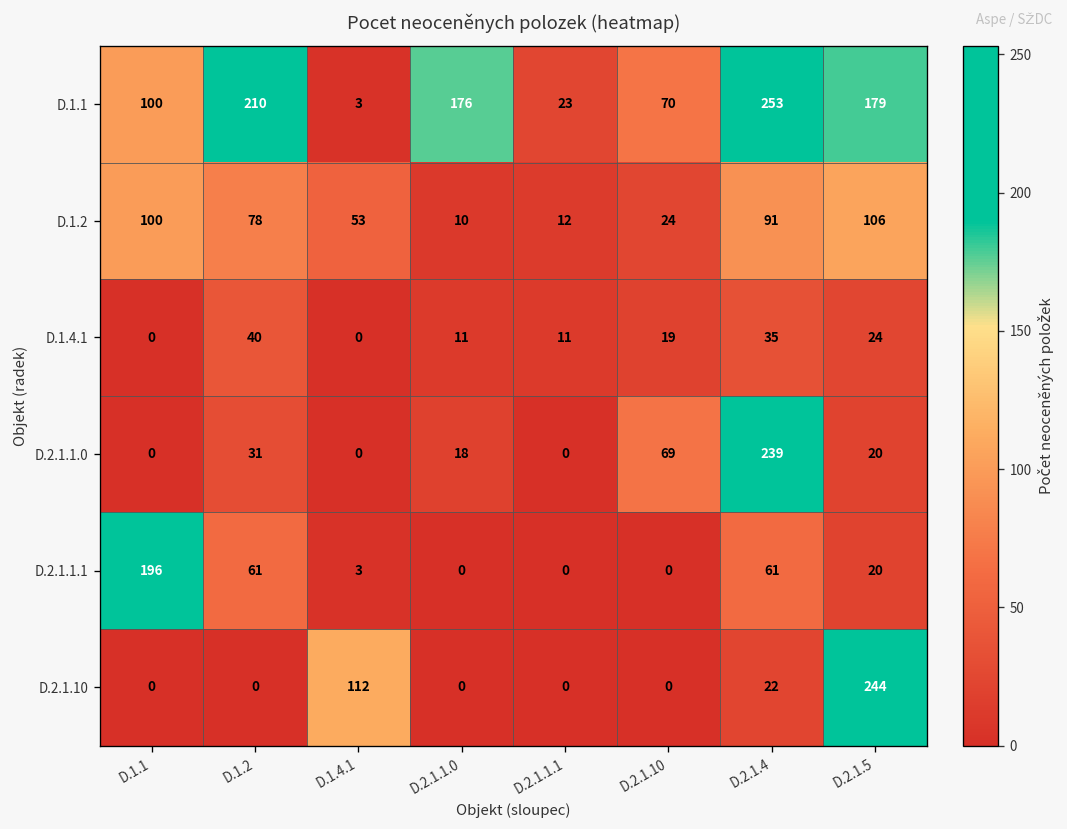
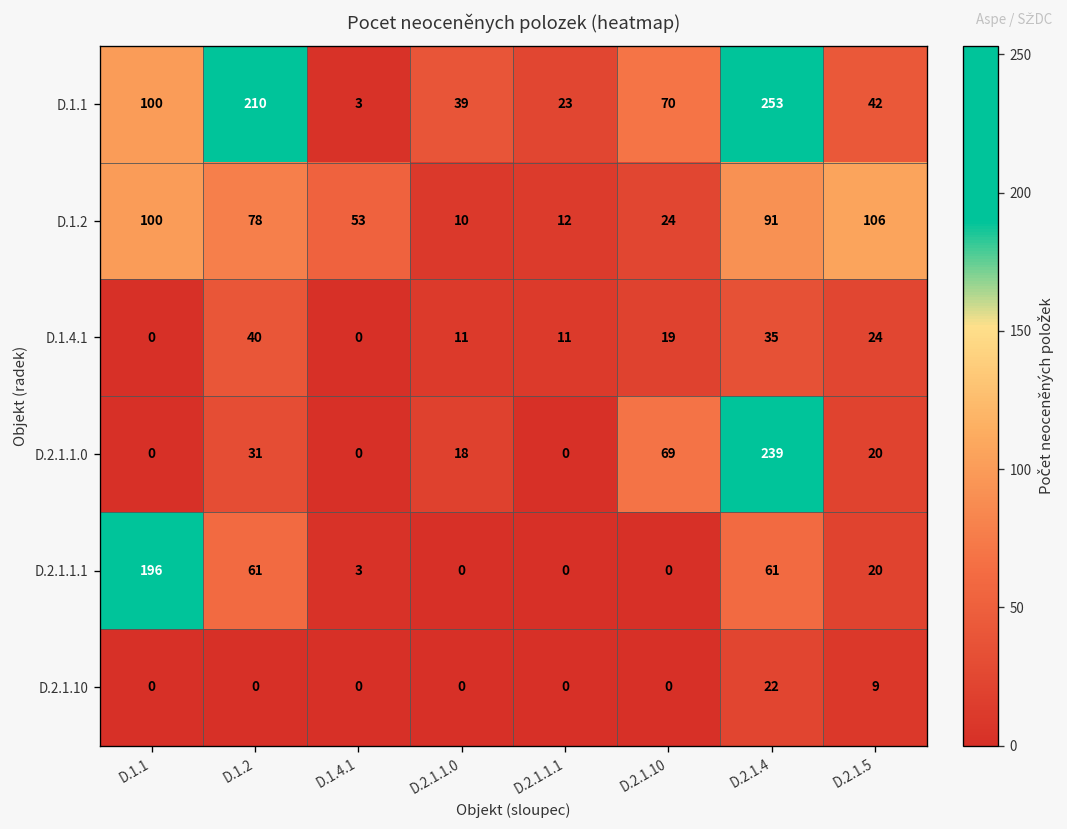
  {
    "D.1.1": {
      "D.1.1": 100,
      "D.1.2": 210,
      "D.1.4.1": 3,
-     "D.2.1.1.0": 176,
+     "D.2.1.1.0": 39,
      "D.2.1.1.1": 23,
      "D.2.1.10": 70,
      "D.2.1.4": 253,
-     "D.2.1.5": 179
+     "D.2.1.5": 42
    },
    "D.1.2": {
      "D.1.1": 100,
      "D.1.2": 78,
      "D.1.4.1": 53,
      "D.2.1.1.0": 10,
      "D.2.1.1.1": 12,
      "D.2.1.10": 24,
      "D.2.1.4": 91,
      "D.2.1.5": 106
    },
    "D.1.4.1": {
      "D.1.1": 0,
      "D.1.2": 40,
      "D.1.4.1": 0,
      "D.2.1.1.0": 11,
      "D.2.1.1.1": 11,
      "D.2.1.10": 19,
      "D.2.1.4": 35,
      "D.2.1.5": 24
    },
    "D.2.1.1.0": {
      "D.1.1": 0,
      "D.1.2": 31,
      "D.1.4.1": 0,
      "D.2.1.1.0": 18,
      "D.2.1.1.1": 0,
      "D.2.1.10": 69,
      "D.2.1.4": 239,
      "D.2.1.5": 20
    },
    "D.2.1.1.1": {
      "D.1.1": 196,
      "D.1.2": 61,
      "D.1.4.1": 3,
      "D.2.1.1.0": 0,
      "D.2.1.1.1": 0,
      "D.2.1.10": 0,
      "D.2.1.4": 61,
      "D.2.1.5": 20
    },
    "D.2.1.10": {
      "D.1.1": 0,
      "D.1.2": 0,
-     "D.1.4.1": 112,
+     "D.1.4.1": 0,
      "D.2.1.1.0": 0,
      "D.2.1.1.1": 0,
      "D.2.1.10": 0,
      "D.2.1.4": 22,
-     "D.2.1.5": 244
+     "D.2.1.5": 9
    }
  }
